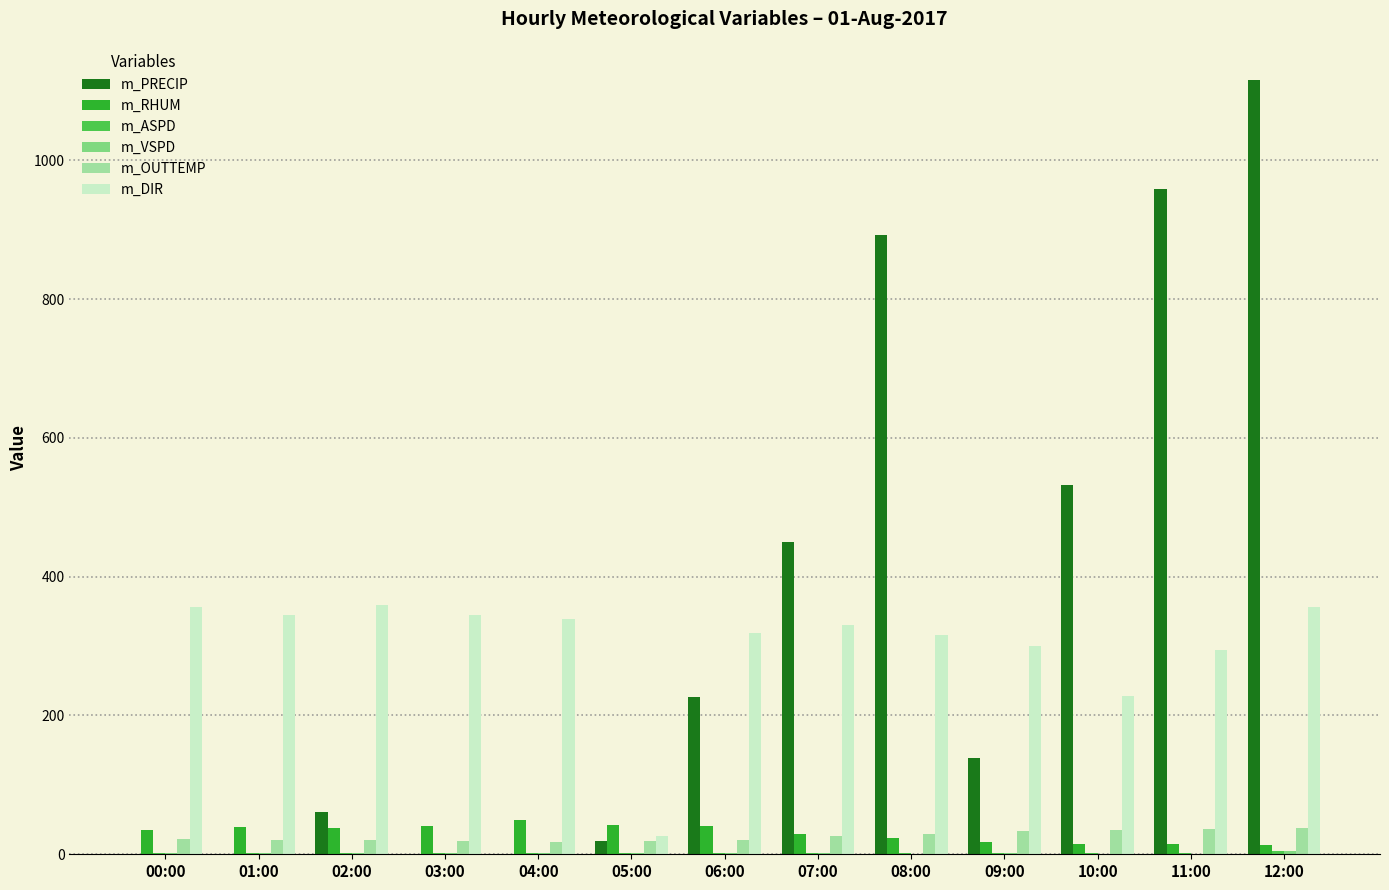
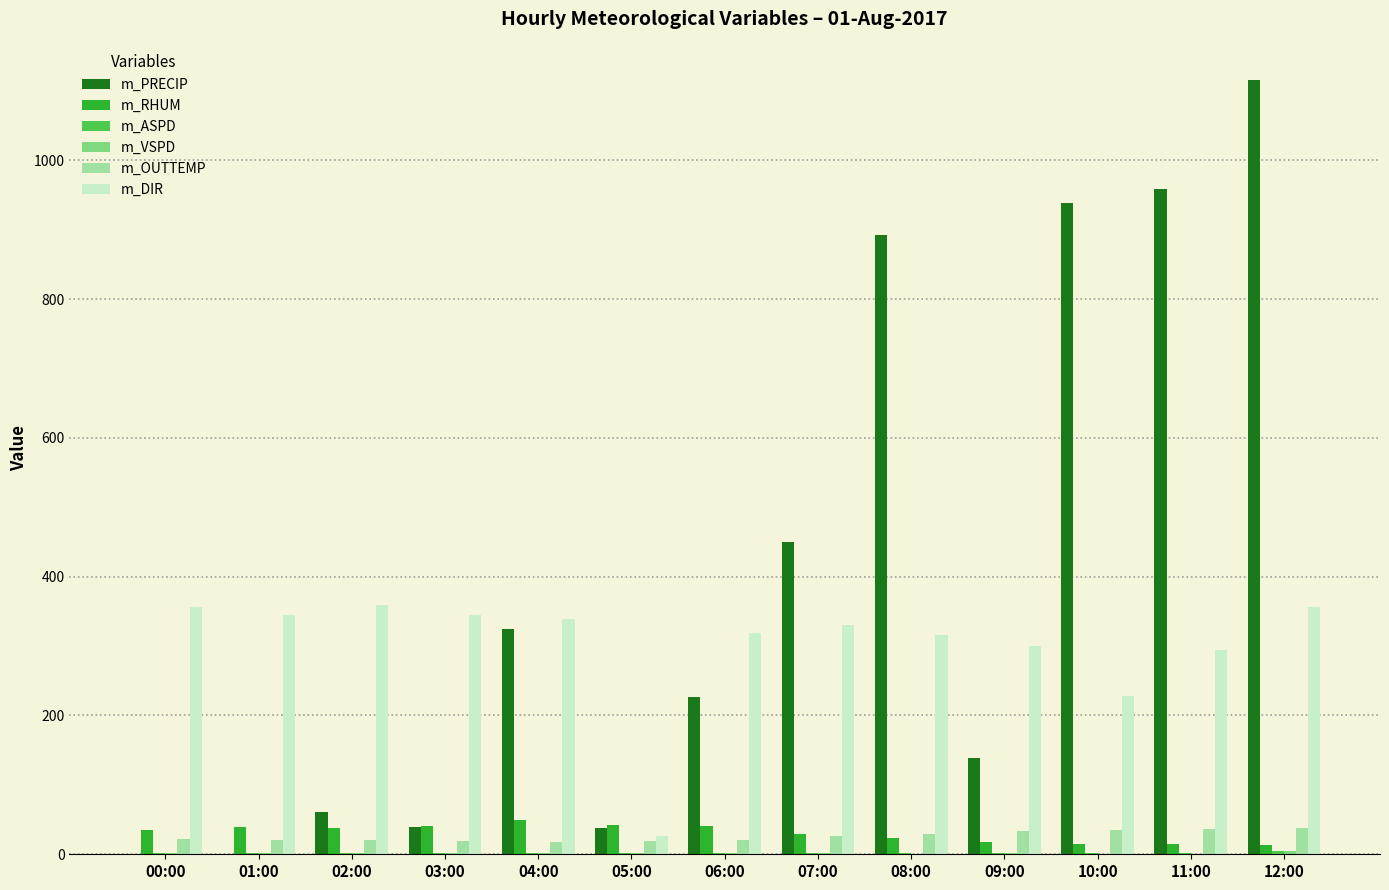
  {
    "m_PRECIP": {
      "00:00": 0,
      "01:00": 0,
      "02:00": 60,
-     "03:00": 0,
-     "04:00": 0,
-     "05:00": 20,
+     "03:00": 40,
+     "04:00": 320,
+     "05:00": 40,
      "06:00": 230,
      "07:00": 450,
      "08:00": 890,
      "09:00": 140,
-     "10:00": 530,
+     "10:00": 940,
      "11:00": 960,
      "12:00": 1120
    }
  }
